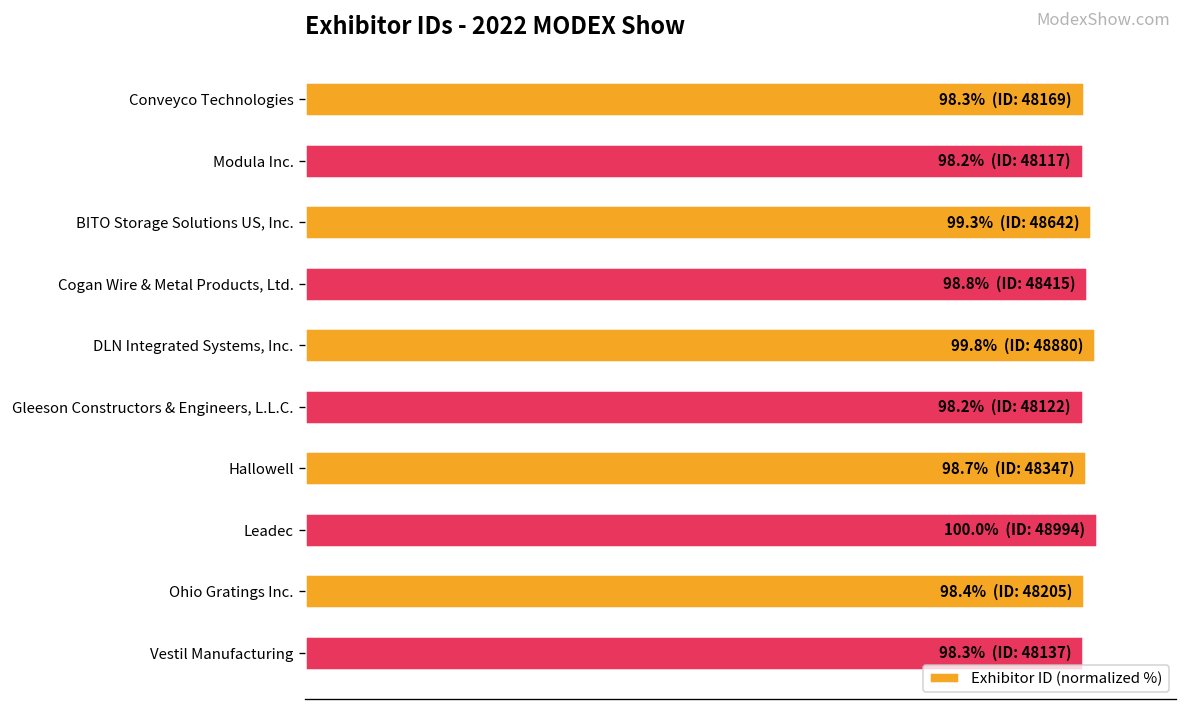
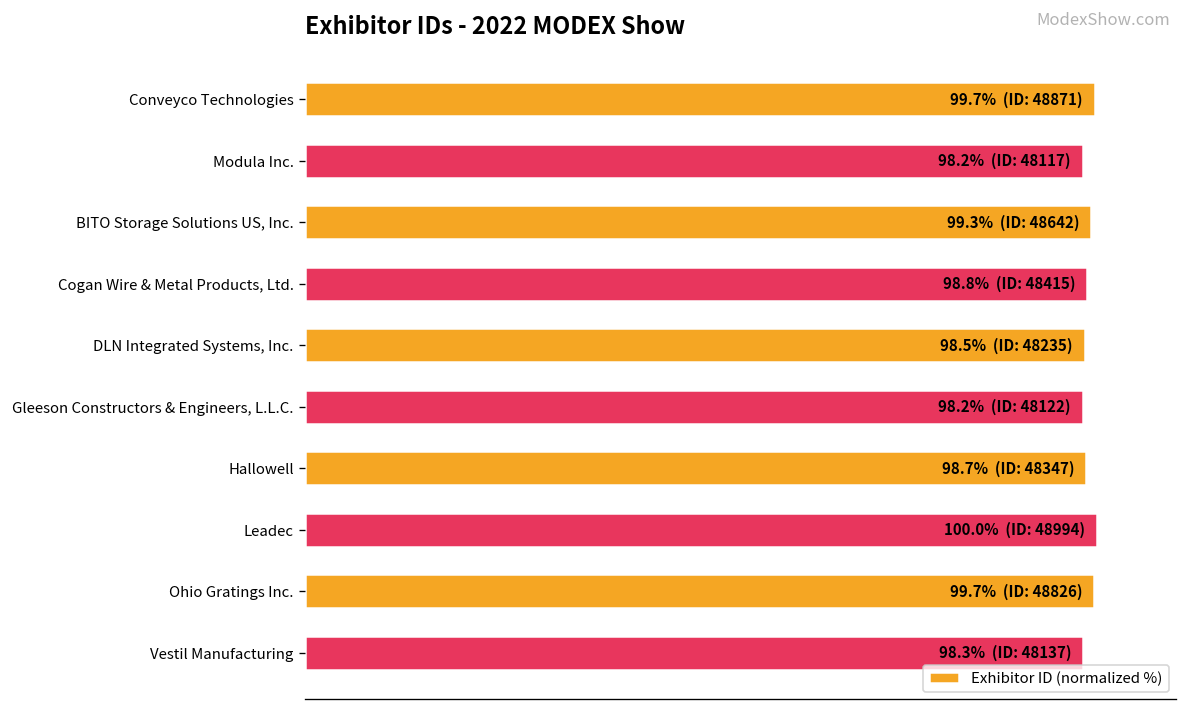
  {
-   "Conveyco Technologies": "98.3% (ID: 48169)",
+   "Conveyco Technologies": "99.7% (ID: 48871)",
    "Modula Inc.": "98.2%",
    "BITO Storage Solutions US, Inc.": "99.3%",
    "Cogan Wire & Metal Products, Ltd.": "98.8%",
-   "DLN Integrated Systems, Inc.": "99.8% (ID: 48880)",
+   "DLN Integrated Systems, Inc.": "98.5% (ID: 48235)",
    "Gleeson Constructors & Engineers, L.L.C.": "98.2%",
    "Hallowell": "98.7%",
    "Leadec": "100.0%",
-   "Ohio Gratings Inc.": "98.4% (ID: 48205)",
+   "Ohio Gratings Inc.": "99.7% (ID: 48826)",
    "Vestil Manufacturing": "98.3%"
  }
